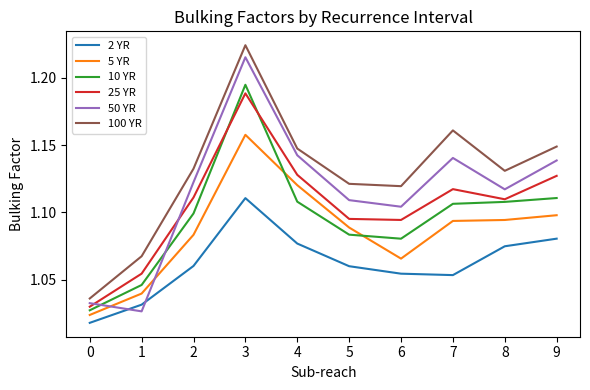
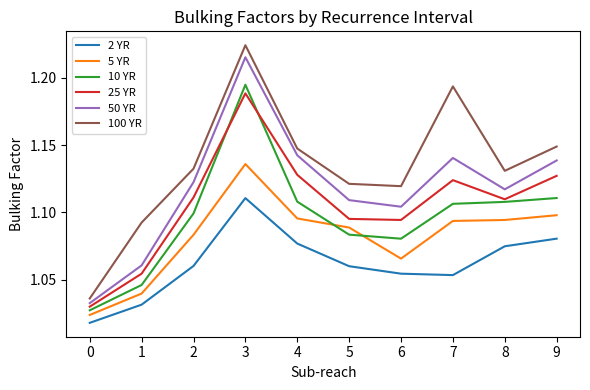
  {
    "2 YR": {
      "0": 1.018,
      "1": 1.032,
      "2": 1.060,
      "3": 1.111,
      "4": 1.077,
      "5": 1.060,
      "6": 1.055,
      "7": 1.054,
      "8": 1.075,
      "9": 1.081
    },
    "5 YR": {
      "0": 1.024,
      "1": 1.040,
      "2": 1.083,
-     "3": 1.158,
-     "4": 1.120,
+     "3": 1.136,
+     "4": 1.096,
      "5": 1.089,
      "6": 1.066,
      "7": 1.094,
      "8": 1.094,
      "9": 1.098
    },
    "10 YR": {
      "0": 1.027,
      "1": 1.046,
      "2": 1.099,
      "3": 1.195,
      "4": 1.108,
      "5": 1.084,
      "6": 1.081,
      "7": 1.106,
      "8": 1.108,
      "9": 1.111
    },
    "25 YR": {
      "0": 1.030,
      "1": 1.055,
      "2": 1.111,
      "3": 1.188,
      "4": 1.128,
      "5": 1.095,
      "6": 1.094,
-     "7": 1.117,
+     "7": 1.124,
      "8": 1.110,
      "9": 1.127
    },
    "50 YR": {
      "0": 1.033,
-     "1": 1.027,
+     "1": 1.061,
      "2": 1.122,
      "3": 1.215,
      "4": 1.142,
      "5": 1.109,
      "6": 1.104,
      "7": 1.140,
      "8": 1.117,
      "9": 1.139
    },
    "100 YR": {
      "0": 1.036,
-     "1": 1.068,
+     "1": 1.093,
      "2": 1.132,
      "3": 1.224,
      "4": 1.147,
      "5": 1.121,
      "6": 1.119,
-     "7": 1.161,
+     "7": 1.193,
      "8": 1.131,
      "9": 1.149
    }
  }
